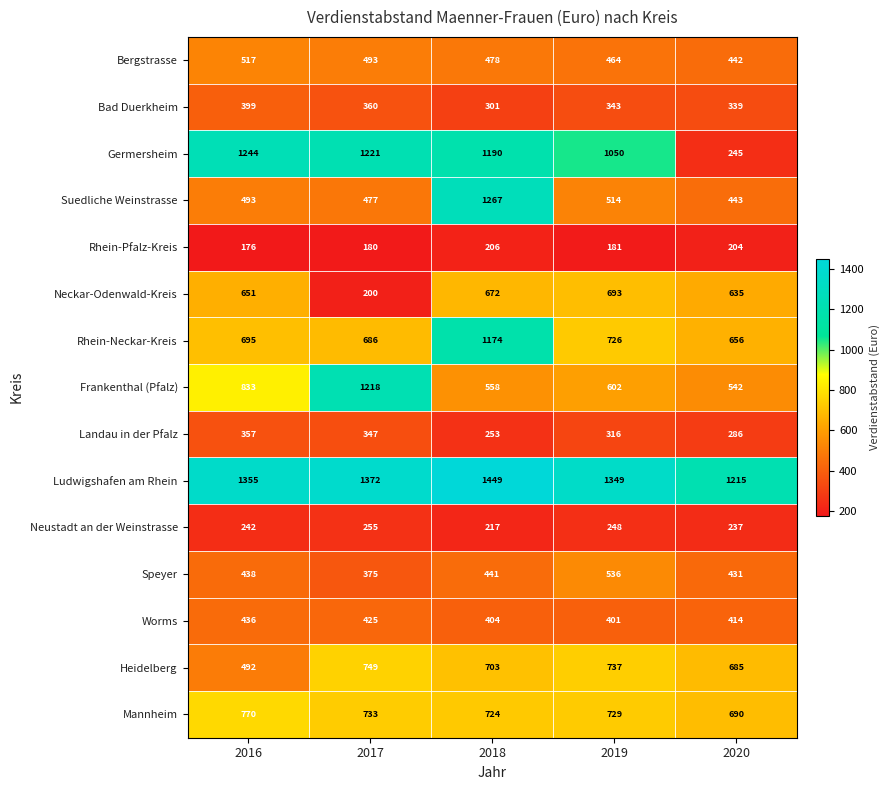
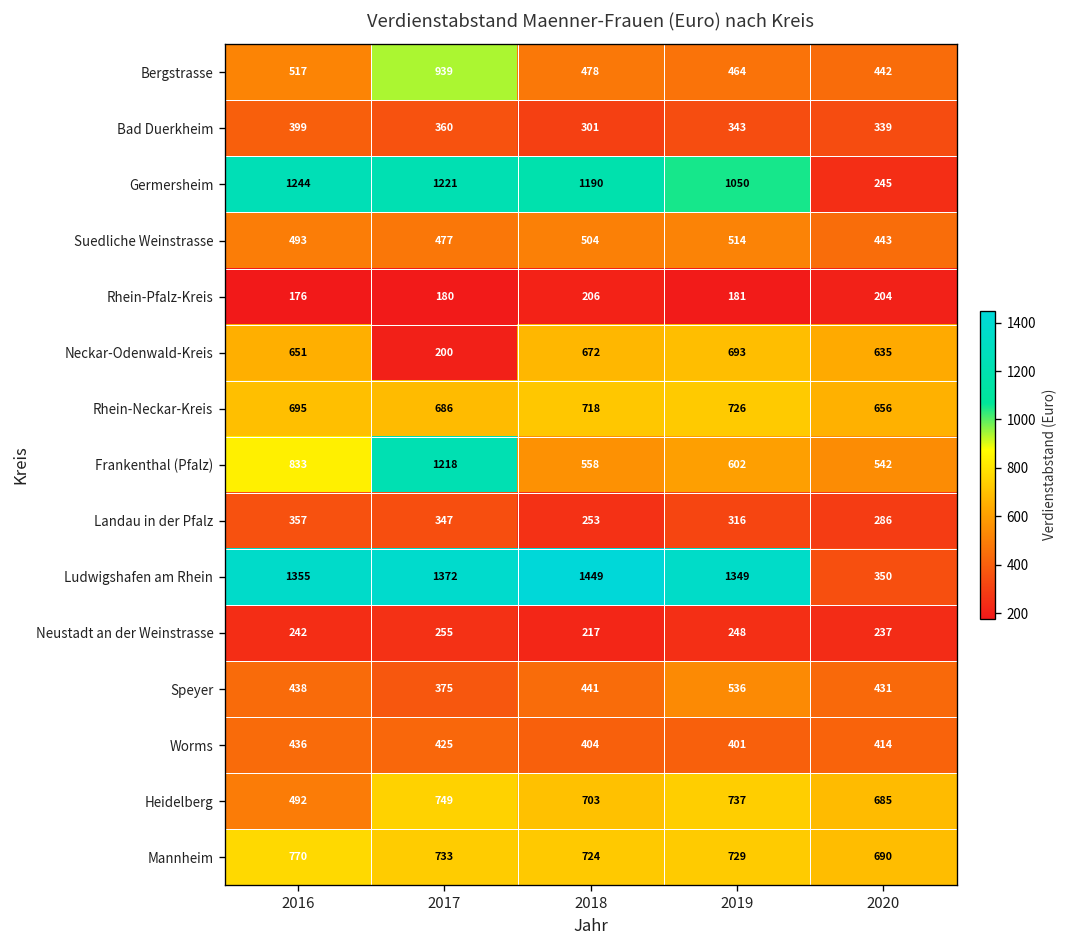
  {
    "Bergstrasse": {
      "2016": 517,
-     "2017": 493,
+     "2017": 939,
      "2018": 478,
      "2019": 464,
      "2020": 442
    },
    "Bad Duerkheim": {
      "2016": 399,
      "2017": 360,
      "2018": 301,
      "2019": 343,
      "2020": 339
    },
    "Germersheim": {
      "2016": 1244,
      "2017": 1221,
      "2018": 1190,
      "2019": 1050,
      "2020": 245
    },
    "Suedliche Weinstrasse": {
      "2016": 493,
      "2017": 477,
-     "2018": 1267,
+     "2018": 504,
      "2019": 514,
      "2020": 443
    },
    "Rhein-Pfalz-Kreis": {
      "2016": 176,
      "2017": 180,
      "2018": 206,
      "2019": 181,
      "2020": 204
    },
    "Neckar-Odenwald-Kreis": {
      "2016": 651,
      "2017": 200,
      "2018": 672,
      "2019": 693,
      "2020": 635
    },
    "Rhein-Neckar-Kreis": {
      "2016": 695,
      "2017": 686,
-     "2018": 1174,
+     "2018": 718,
      "2019": 726,
      "2020": 656
    },
    "Frankenthal (Pfalz)": {
      "2016": 833,
      "2017": 1218,
      "2018": 558,
      "2019": 602,
      "2020": 542
    },
    "Landau in der Pfalz": {
      "2016": 357,
      "2017": 347,
      "2018": 253,
      "2019": 316,
      "2020": 286
    },
    "Ludwigshafen am Rhein": {
      "2016": 1355,
      "2017": 1372,
      "2018": 1449,
      "2019": 1349,
-     "2020": 1215
+     "2020": 350
    },
    "Neustadt an der Weinstrasse": {
      "2016": 242,
      "2017": 255,
      "2018": 217,
      "2019": 248,
      "2020": 237
    },
    "Speyer": {
      "2016": 438,
      "2017": 375,
      "2018": 441,
      "2019": 536,
      "2020": 431
    },
    "Worms": {
      "2016": 436,
      "2017": 425,
      "2018": 404,
      "2019": 401,
      "2020": 414
    },
    "Heidelberg": {
      "2016": 492,
      "2017": 749,
      "2018": 703,
      "2019": 737,
      "2020": 685
    },
    "Mannheim": {
      "2016": 770,
      "2017": 733,
      "2018": 724,
      "2019": 729,
      "2020": 690
    }
  }
